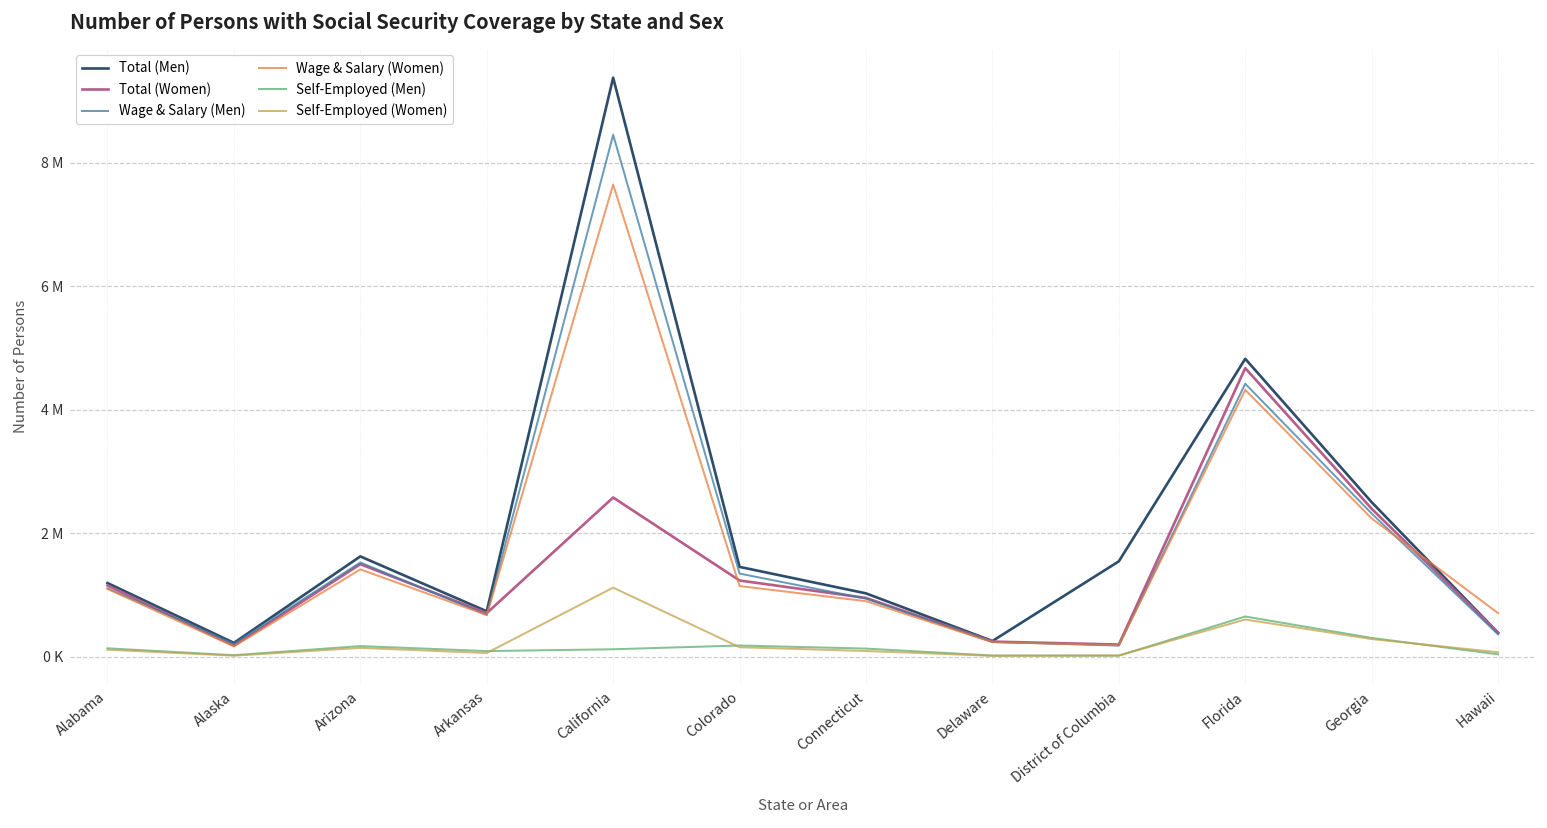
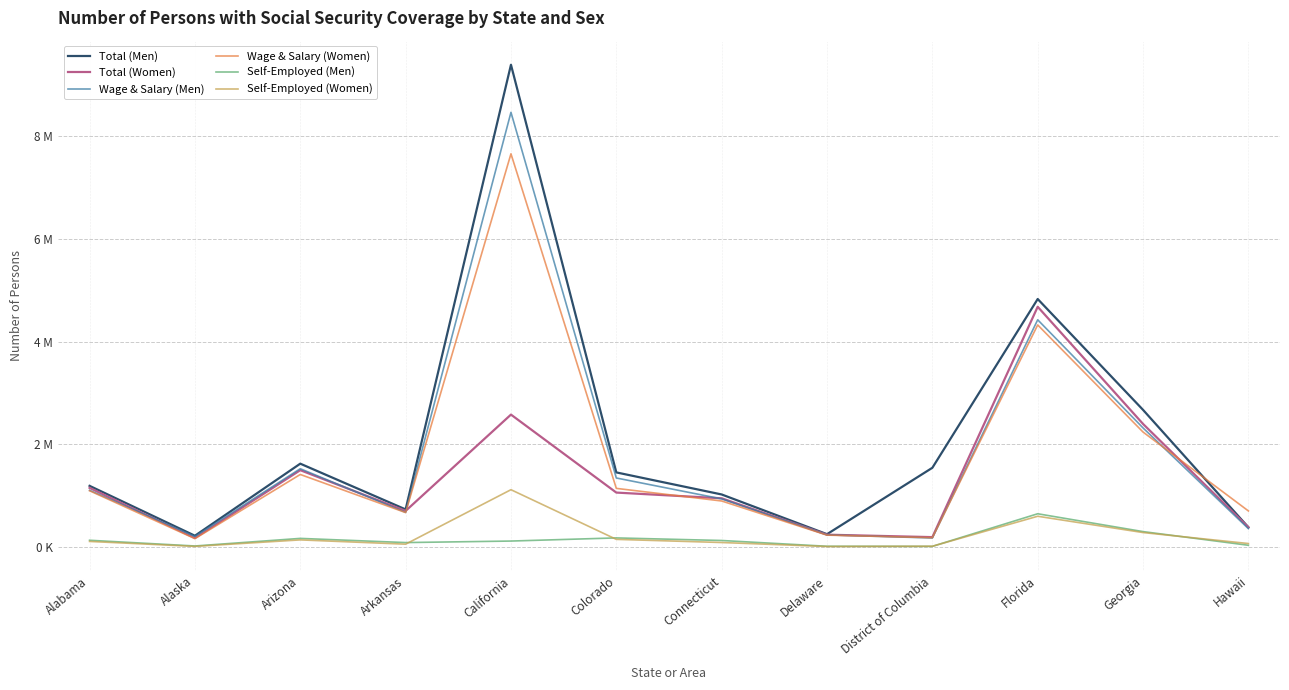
  {
    "Total (Men)": {
      "Arizona": 1600000,
      "California": 9400000,
      "Colorado": 1500000,
      "Connecticut": 1000000,
      "District of Columbia": 1500000,
      "Florida": 4800000,
-     "Georgia": 2500000
+     "Georgia": 2700000
    },
    "Total (Women)": {
      "California": 2600000,
-     "Colorado": 1200000,
+     "Colorado": 1100000,
      "Florida": 4700000,
      "Georgia": 2400000
    },
    "Wage & Salary (Men)": {
      "California": 8500000,
      "Colorado": 1300000,
      "Florida": 4400000,
      "Georgia": 2300000
    },
    "Self-Employed (Men)": {
      "California": 100000
    }
  }
